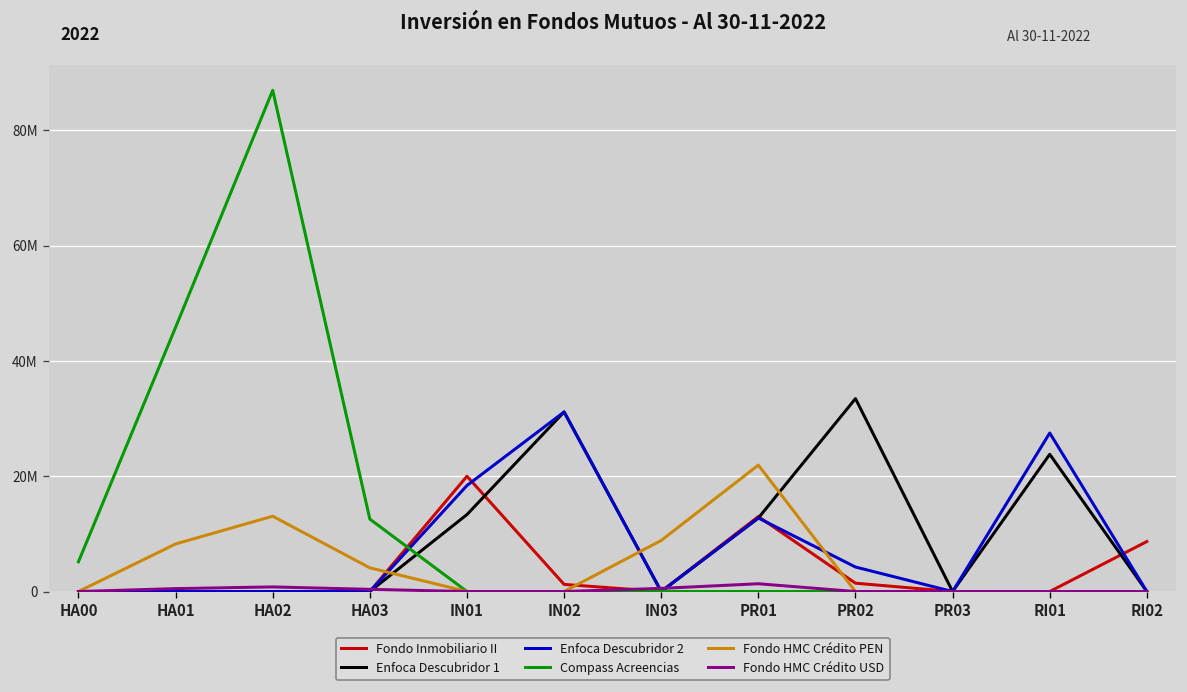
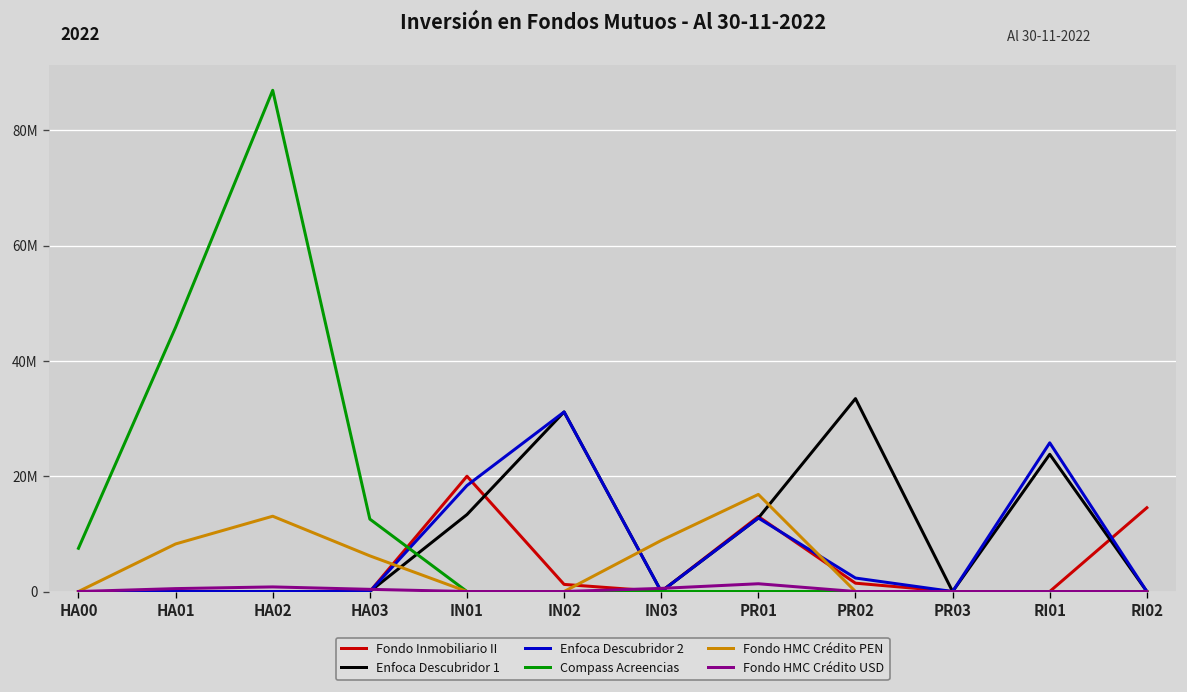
  {
    "Fondo Inmobiliario II": {
      "IN01": 20000000,
      "IN02": 1000000,
      "PR02": 1000000,
-     "RI02": 9000000
+     "RI02": 15000000
    },
    "Enfoca Descubridor 1": {
      "IN01": 13000000,
      "PR02": 33000000,
      "RI01": 24000000
    },
    "Enfoca Descubridor 2": {
      "IN01": 18000000,
-     "PR02": 4000000,
-     "RI01": 28000000
+     "PR02": 2000000,
+     "RI01": 26000000
    },
    "Compass Acreencias": {
-     "HA00": 5000000,
+     "HA00": 8000000,
      "HA01": 46000000,
      "HA02": 87000000,
      "HA03": 13000000,
      "PR01": 0
    },
    "Fondo HMC Crédito PEN": {
      "HA01": 8000000,
      "HA02": 13000000,
-     "HA03": 4000000,
+     "HA03": 6000000,
      "IN03": 9000000,
-     "PR01": 22000000
+     "PR01": 17000000
    },
    "Fondo HMC Crédito USD": {
      "HA02": 1000000,
      "IN03": 1000000,
      "PR01": 1000000
    }
  }
